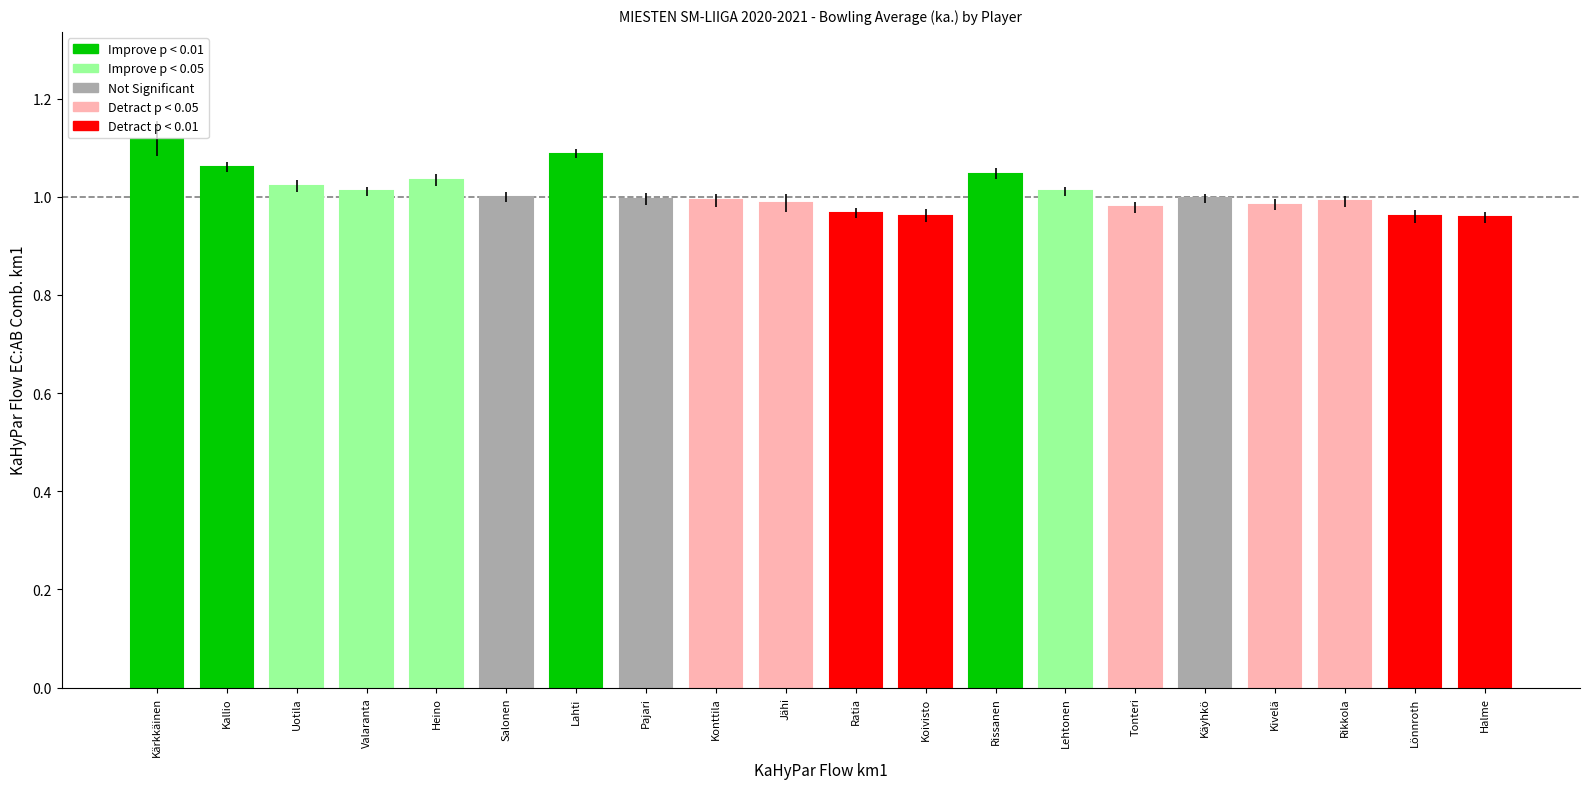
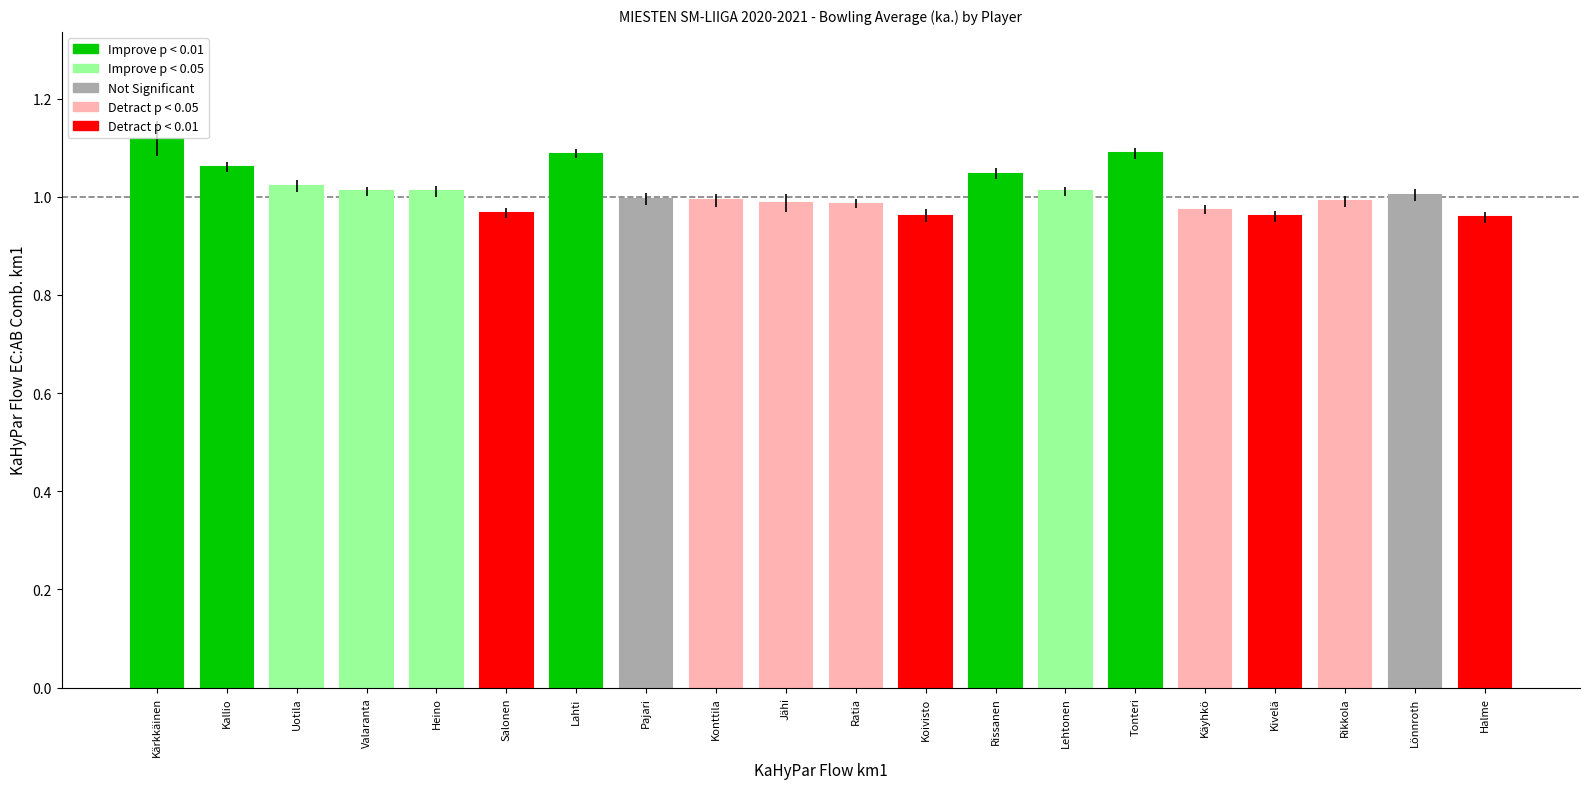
  {
    "Kärkkäinen": 1.12,
    "Kallio": 1.06,
    "Uotila": 1.02,
    "Valaranta": 1.01,
-   "Heino": 1.03,
-   "Salonen": 1.00,
+   "Heino": 1.01,
+   "Salonen": 0.97,
    "Lahti": 1.09,
    "Pajari": 1.00,
    "Konttila": 0.99,
    "Jähi": 0.99,
-   "Ratia": 0.97,
+   "Ratia": 0.99,
    "Koivisto": 0.96,
    "Rissanen": 1.05,
    "Lehtonen": 1.01,
-   "Tonteri": 0.98,
-   "Käyhkö": 1.00,
-   "Kivelä": 0.98,
+   "Tonteri": 1.09,
+   "Käyhkö": 0.97,
+   "Kivelä": 0.96,
    "Rikkola": 0.99,
-   "Lönnroth": 0.96,
+   "Lönnroth": 1.00,
    "Halme": 0.96
  }
